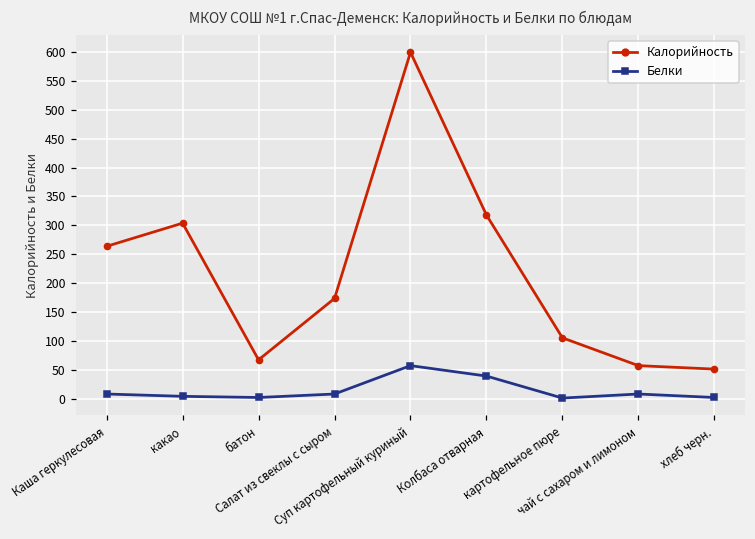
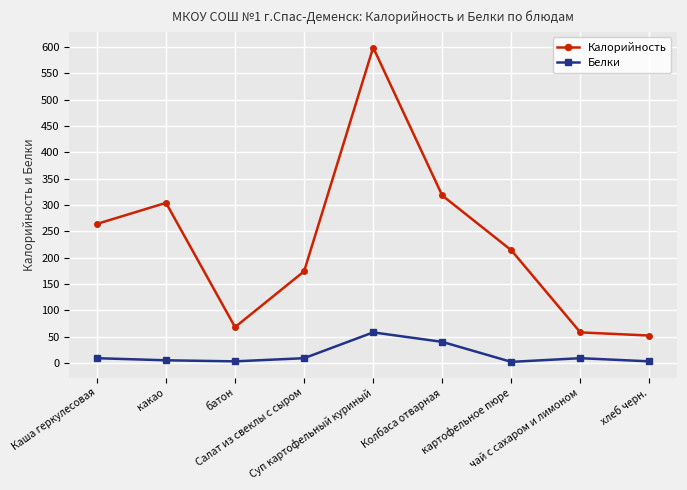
  {
    "Калорийность": {
      "Каша геркулесовая": 260,
      "какао": 300,
      "батон": 70,
      "Салат из свеклы с сыром": 170,
      "Суп картофельный куриный": 600,
      "Колбаса отварная": 320,
-     "картофельное пюре": 110,
+     "картофельное пюре": 210,
      "чай с сахаром и лимоном": 60,
      "хлеб черн.": 50
    },
    "Белки": {
      "Каша геркулесовая": 10,
      "какао": 10,
      "батон": 0,
      "Салат из свеклы с сыром": 10,
      "Суп картофельный куриный": 60,
      "Колбаса отварная": 40,
      "картофельное пюре": 0,
      "чай с сахаром и лимоном": 10,
      "хлеб черн.": 0
    }
  }
